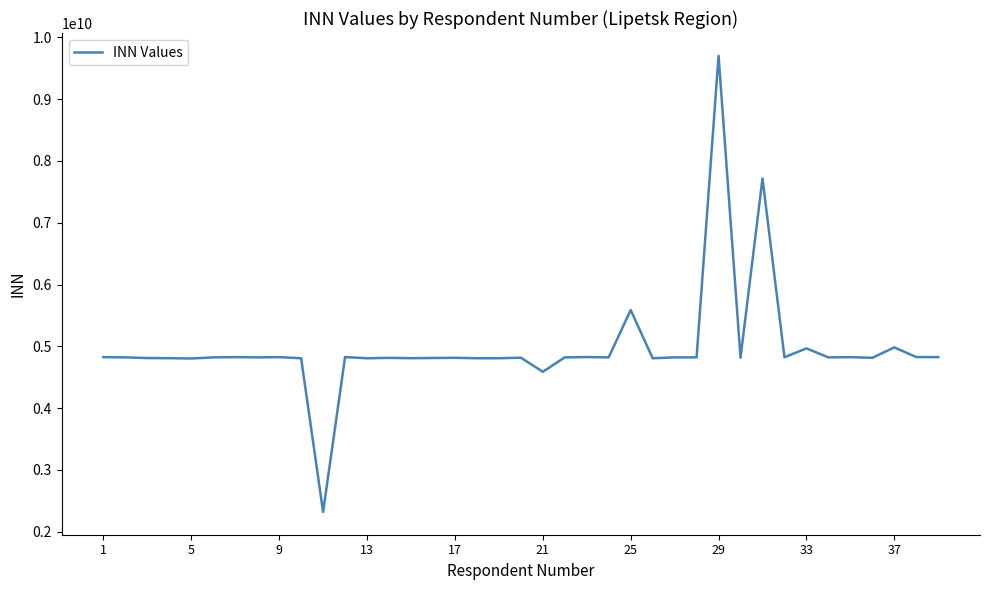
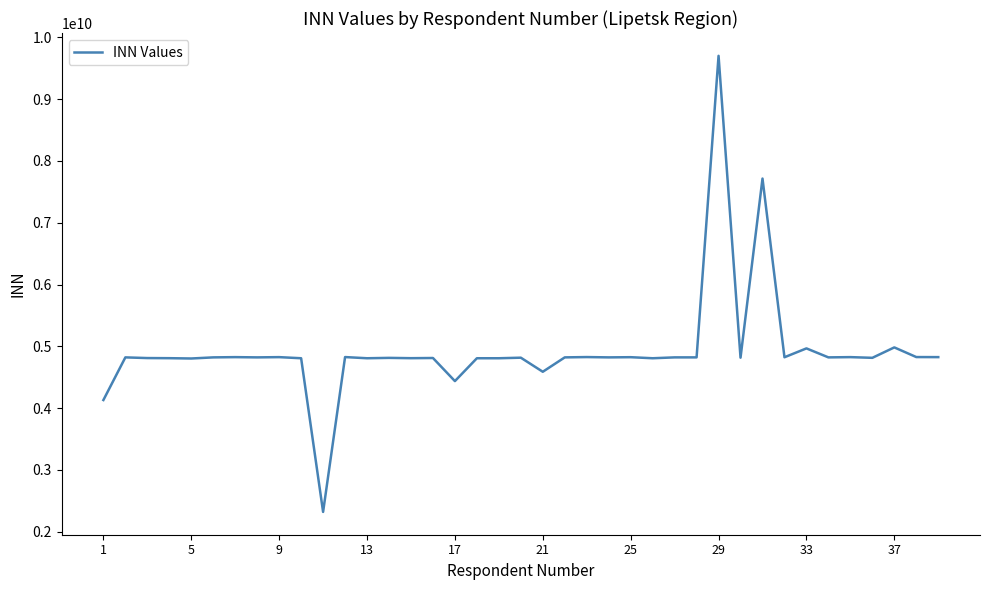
  {
-   "1": 4800000000,
+   "1": 4100000000,
    "5": 4800000000,
    "9": 4800000000,
    "13": 4800000000,
-   "17": 4800000000,
+   "17": 4400000000,
    "21": 4600000000,
-   "25": 5600000000,
+   "25": 4800000000,
    "29": 9700000000,
    "33": 5000000000,
    "37": 5000000000
  }
